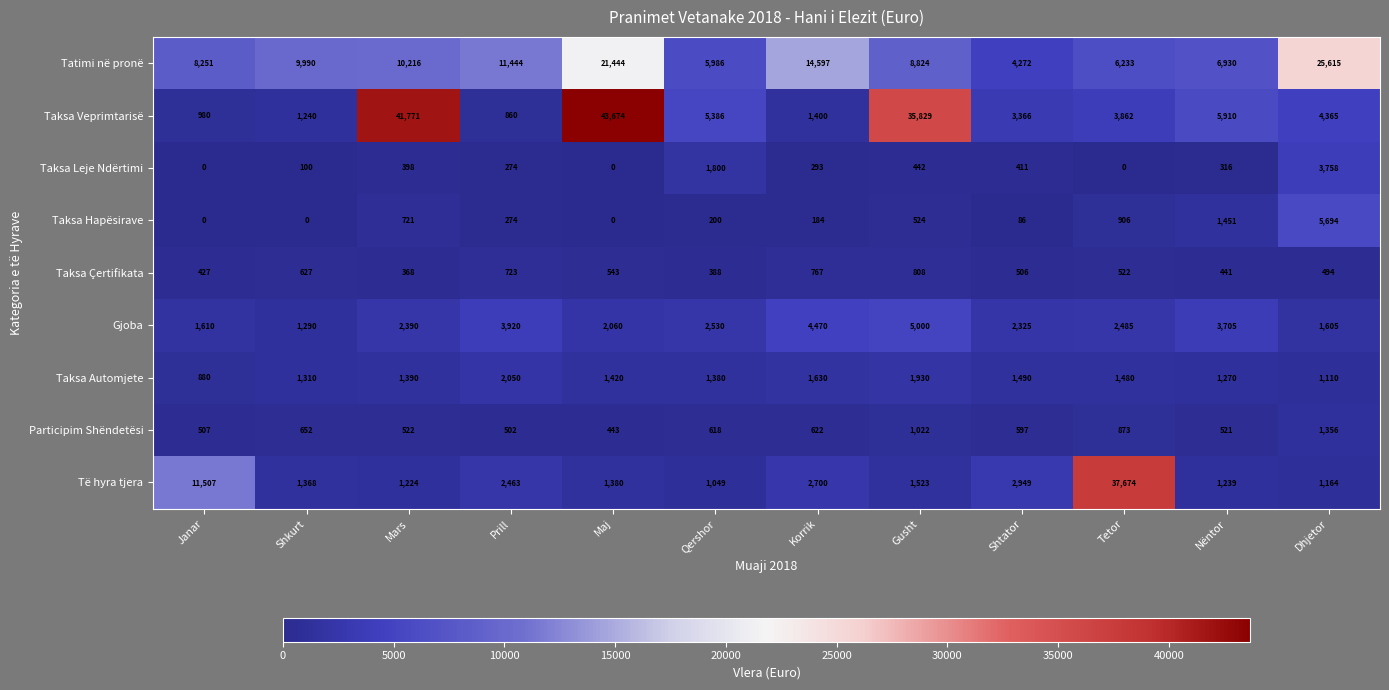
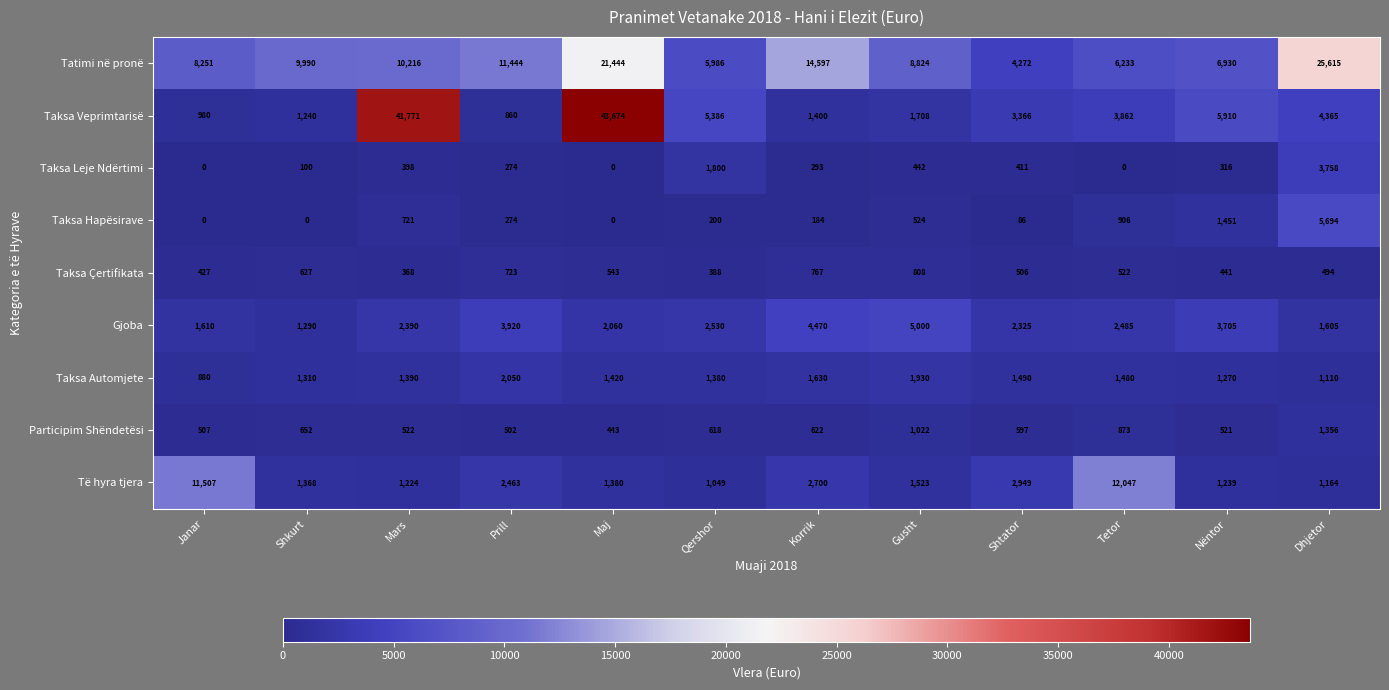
  {
    "Tatimi në pronë": {
      "Janar": "8,251",
      "Shkurt": "9,990",
      "Mars": "10,216",
      "Prill": "11,444",
      "Maj": "21,444",
      "Qershor": "5,986",
      "Korrik": "14,597",
      "Gusht": "8,824",
      "Shtator": "4,272",
      "Tetor": "6,233",
      "Nëntor": "6,930",
      "Dhjetor": "25,615"
    },
    "Taksa Veprimtarisë": {
      "Janar": "980",
      "Shkurt": "1,240",
      "Mars": "41,771",
      "Prill": "860",
      "Maj": "43,674",
      "Qershor": "5,386",
      "Korrik": "1,400",
-     "Gusht": "35,829",
+     "Gusht": "1,708",
      "Shtator": "3,366",
      "Tetor": "3,862",
      "Nëntor": "5,910",
      "Dhjetor": "4,365"
    },
    "Taksa Leje Ndërtimi": {
      "Janar": "0",
      "Shkurt": "100",
      "Mars": "398",
      "Prill": "274",
      "Maj": "0",
      "Qershor": "1,800",
      "Korrik": "293",
      "Gusht": "442",
      "Shtator": "411",
      "Tetor": "0",
      "Nëntor": "316",
      "Dhjetor": "3,758"
    },
    "Taksa Hapësirave": {
      "Janar": "0",
      "Shkurt": "0",
      "Mars": "721",
      "Prill": "274",
      "Maj": "0",
      "Qershor": "200",
      "Korrik": "184",
      "Gusht": "524",
      "Shtator": "86",
      "Tetor": "906",
      "Nëntor": "1,451",
      "Dhjetor": "5,694"
    },
    "Taksa Çertifikata": {
      "Janar": "427",
      "Shkurt": "627",
      "Mars": "368",
      "Prill": "723",
      "Maj": "543",
      "Qershor": "388",
      "Korrik": "767",
      "Gusht": "808",
      "Shtator": "506",
      "Tetor": "522",
      "Nëntor": "441",
      "Dhjetor": "494"
    },
    "Gjoba": {
      "Janar": "1,610",
      "Shkurt": "1,290",
      "Mars": "2,390",
      "Prill": "3,920",
      "Maj": "2,060",
      "Qershor": "2,530",
      "Korrik": "4,470",
      "Gusht": "5,000",
      "Shtator": "2,325",
      "Tetor": "2,485",
      "Nëntor": "3,705",
      "Dhjetor": "1,605"
    },
    "Taksa Automjete": {
      "Janar": "880",
      "Shkurt": "1,310",
      "Mars": "1,390",
      "Prill": "2,050",
      "Maj": "1,420",
      "Qershor": "1,380",
      "Korrik": "1,630",
      "Gusht": "1,930",
      "Shtator": "1,490",
      "Tetor": "1,480",
      "Nëntor": "1,270",
      "Dhjetor": "1,110"
    },
    "Participim Shëndetësi": {
      "Janar": "507",
      "Shkurt": "652",
      "Mars": "522",
      "Prill": "502",
      "Maj": "443",
      "Qershor": "618",
      "Korrik": "622",
      "Gusht": "1,022",
      "Shtator": "597",
      "Tetor": "873",
      "Nëntor": "521",
      "Dhjetor": "1,356"
    },
    "Të hyra tjera": {
      "Janar": "11,507",
      "Shkurt": "1,368",
      "Mars": "1,224",
      "Prill": "2,463",
      "Maj": "1,380",
      "Qershor": "1,049",
      "Korrik": "2,700",
      "Gusht": "1,523",
      "Shtator": "2,949",
-     "Tetor": "37,674",
+     "Tetor": "12,047",
      "Nëntor": "1,239",
      "Dhjetor": "1,164"
    }
  }
